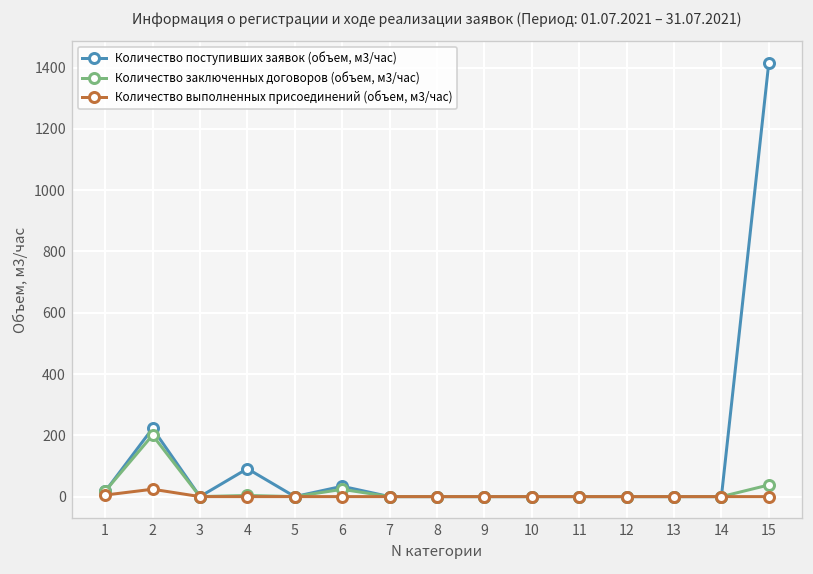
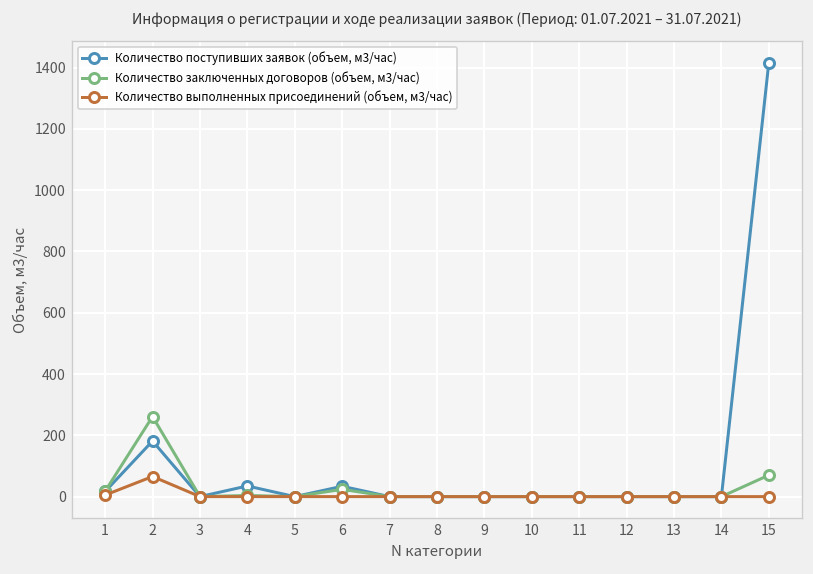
  {
    "Количество поступивших заявок (объем, м3/час)": {
-     "2": 220,
-     "4": 90,
+     "2": 180,
+     "4": 30,
      "6": 30,
      "15": 1420
    },
    "Количество заключенных договоров (объем, м3/час)": {
-     "2": 200,
+     "2": 260,
      "6": 20,
-     "15": 40
+     "15": 70
    },
    "Количество выполненных присоединений (объем, м3/час)": {
      "1": 10,
-     "2": 20,
+     "2": 70,
      "6": 0,
      "15": 0
    }
  }
